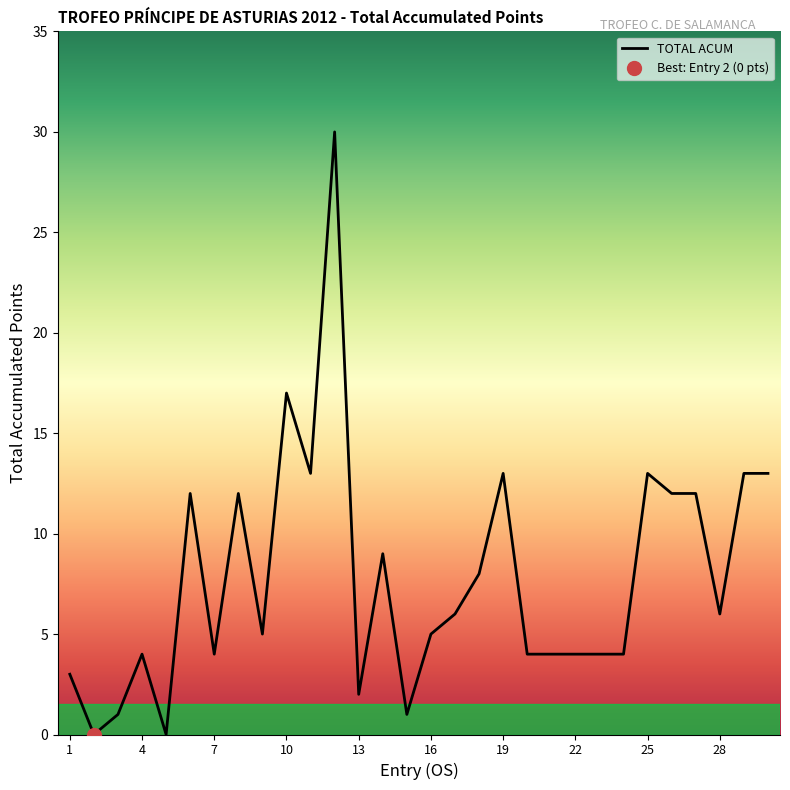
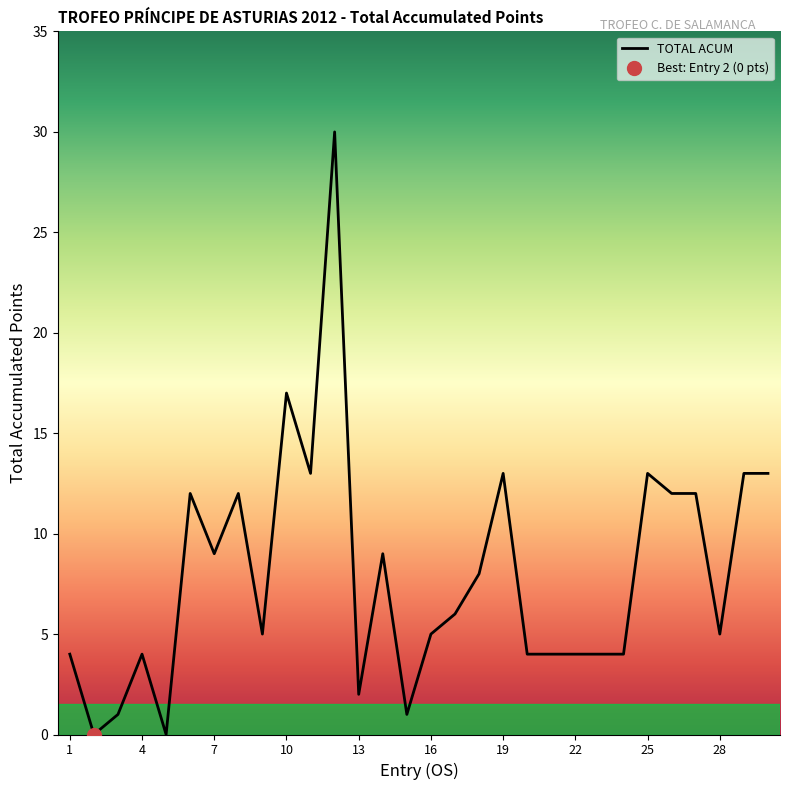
  {
    "TOTAL ACUM": {
-     "1": 3,
+     "1": 4,
      "4": 4,
-     "7": 4,
+     "7": 9,
      "10": 17,
      "13": 2,
      "16": 5,
      "19": 13,
      "22": 4,
      "25": 13,
-     "28": 6
+     "28": 5
    }
  }
